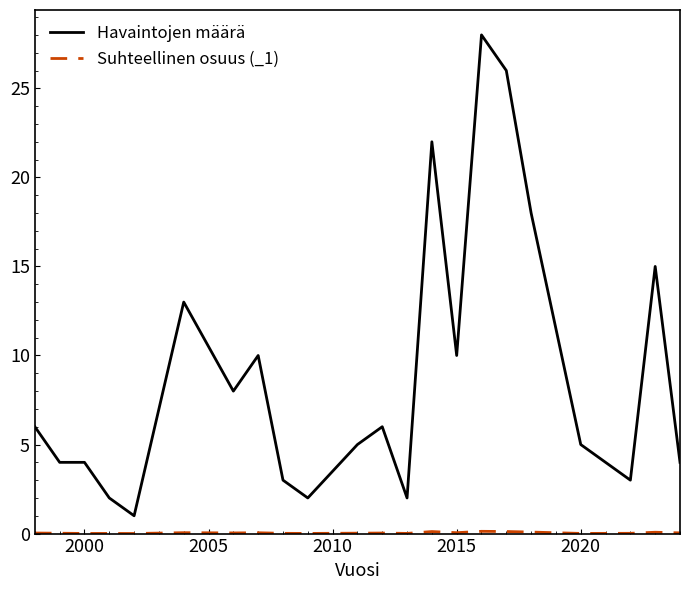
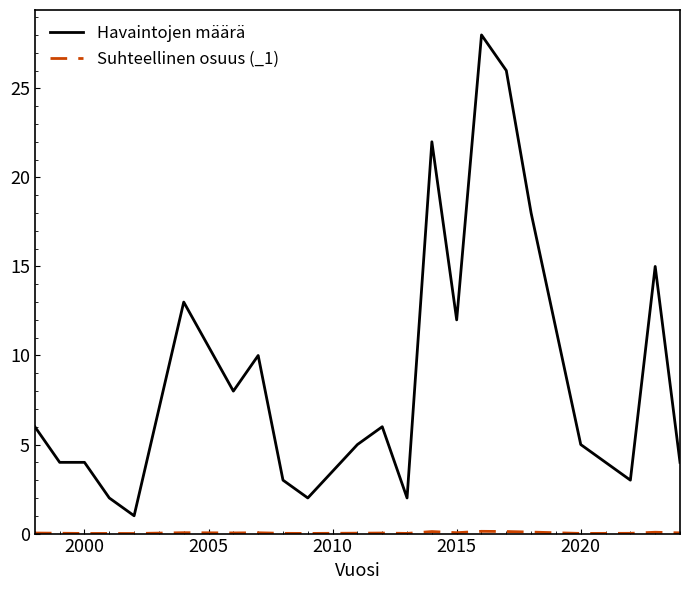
  {
    "Havaintojen määrä": {
      "2000": 4,
-     "2015": 10,
+     "2015": 12,
      "2020": 5
    },
    "Suhteellinen osuus (_1)": {
      "2000": 0,
      "2015": 0,
      "2020": 0
    }
  }
